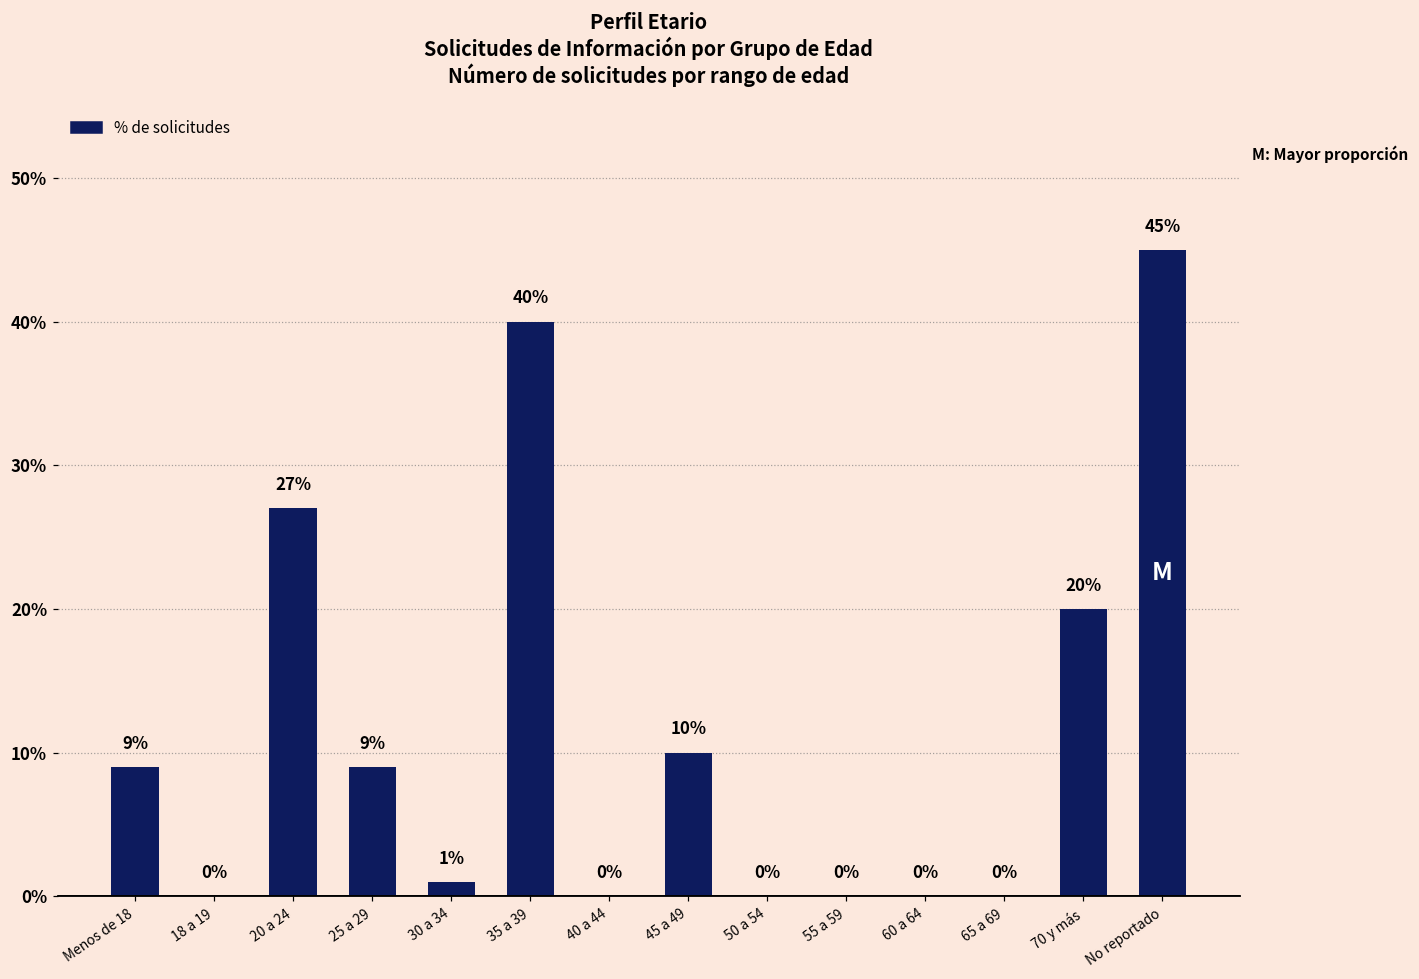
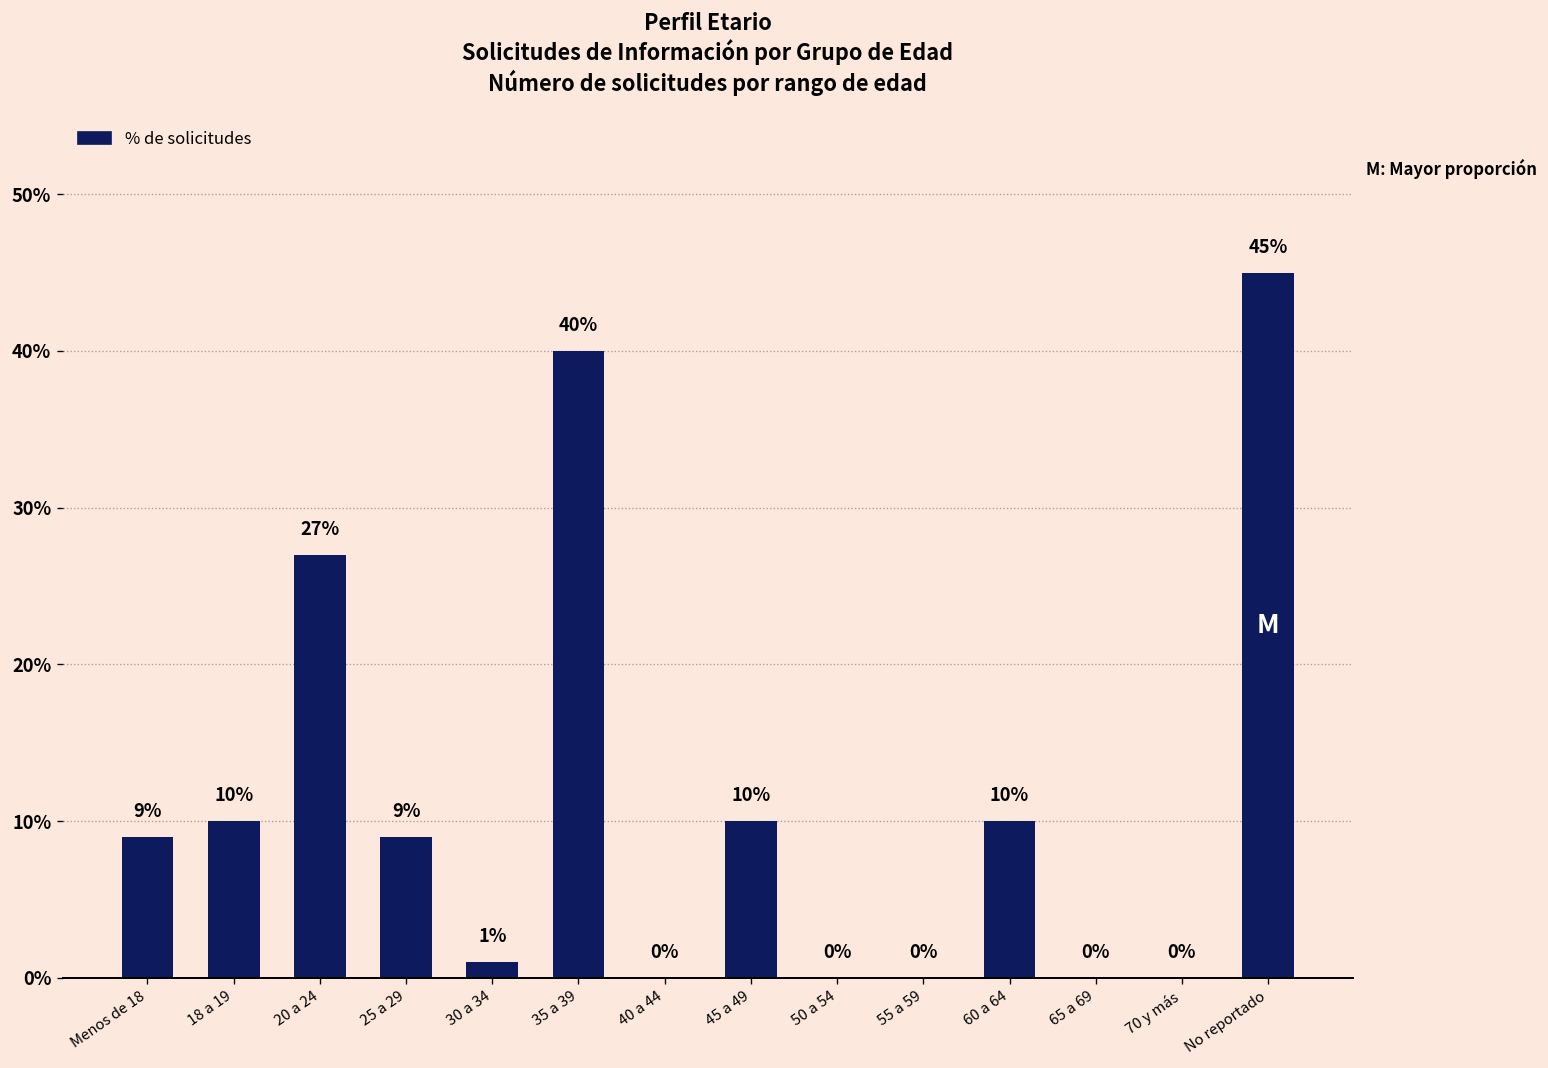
  {
    "Menos de 18": "9%",
-   "18 a 19": "0%",
+   "18 a 19": "10%",
    "20 a 24": "27%",
    "25 a 29": "9%",
    "30 a 34": "1%",
    "35 a 39": "40%",
    "40 a 44": "0%",
    "45 a 49": "10%",
    "50 a 54": "0%",
    "55 a 59": "0%",
-   "60 a 64": "0%",
+   "60 a 64": "10%",
    "65 a 69": "0%",
-   "70 y más": "20%",
+   "70 y más": "0%",
    "No reportado": "45%"
  }
